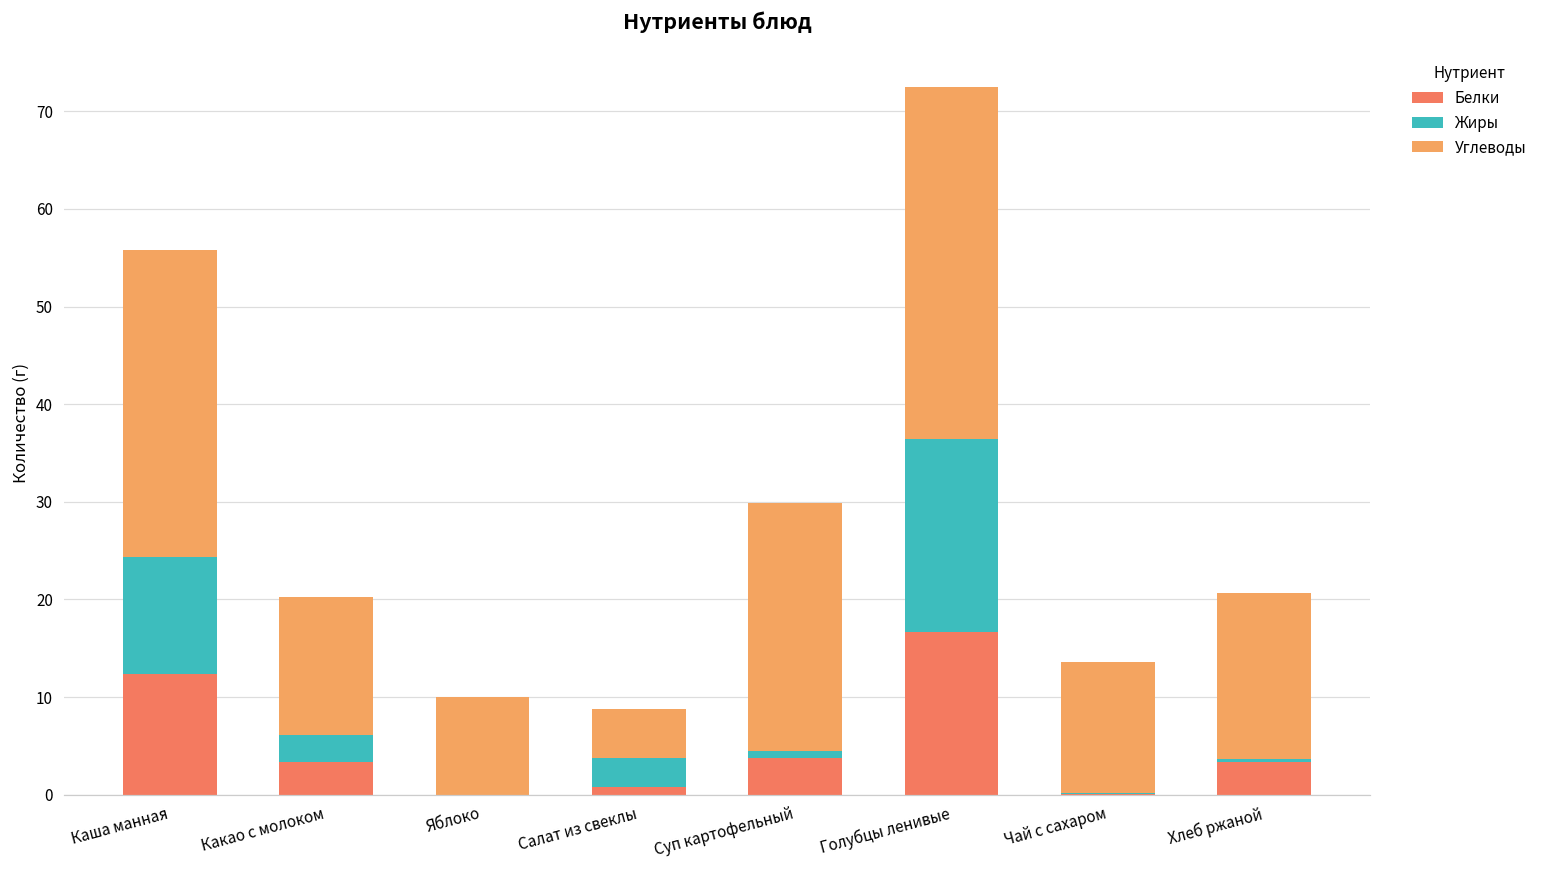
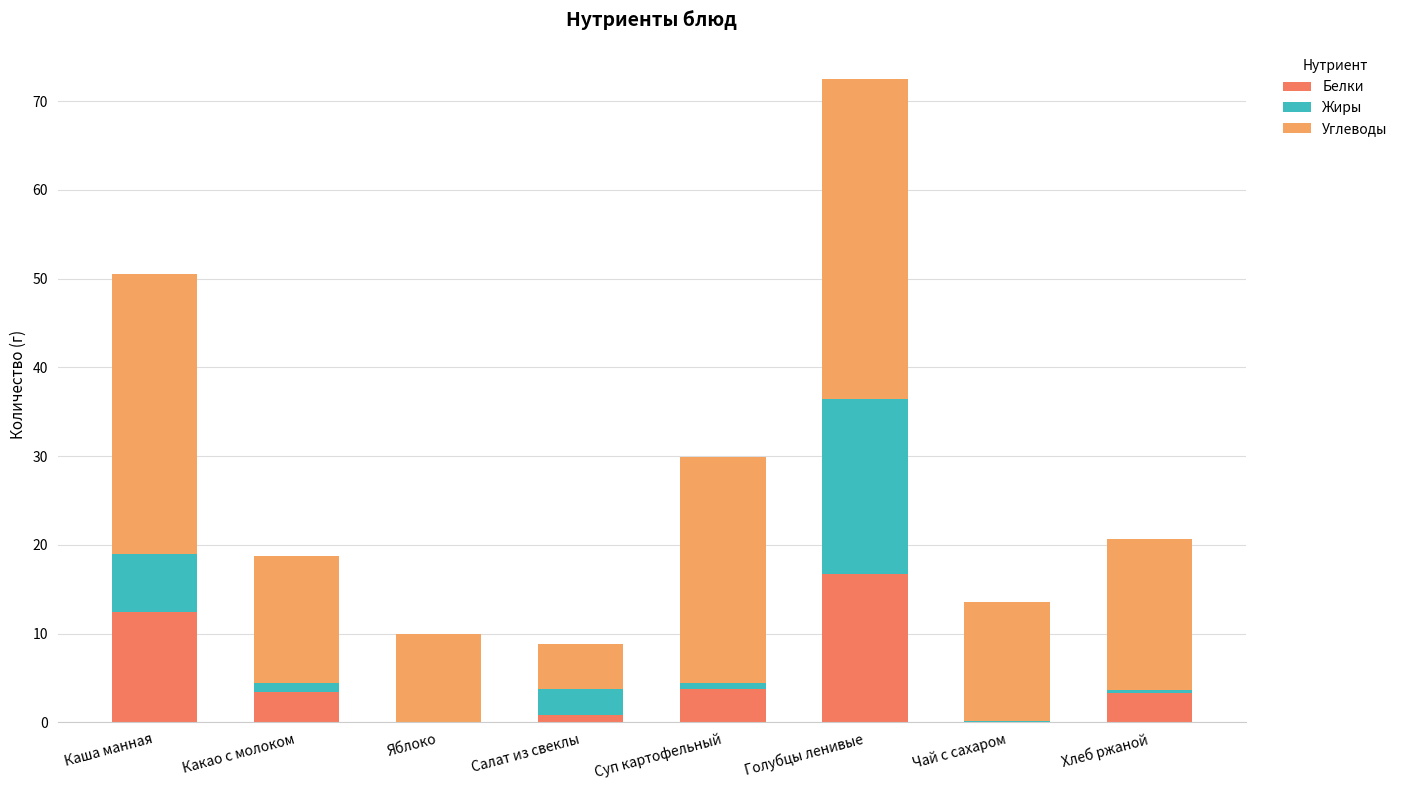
  {
    "Жиры": {
-     "Каша манная": 12,
-     "Какао с молоком": 3,
+     "Каша манная": 7,
+     "Какао с молоком": 1,
      "Яблоко": 0,
      "Салат из свеклы": 3,
      "Суп картофельный": 1,
      "Голубцы ленивые": 20,
      "Хлеб ржаной": 0
    }
  }
